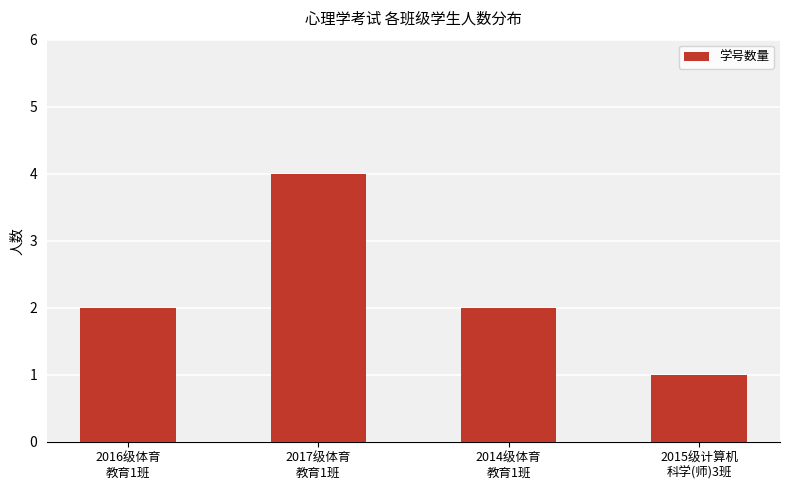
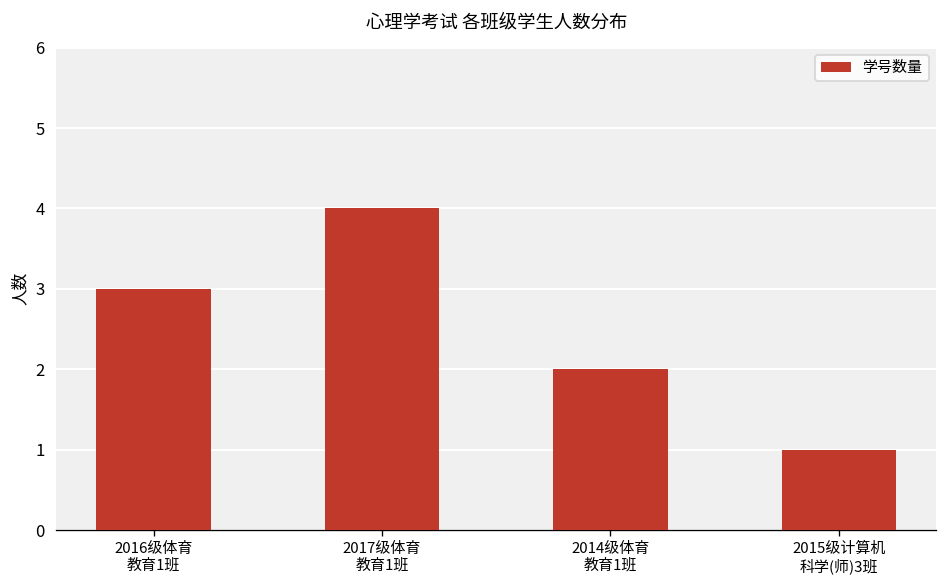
  {
-   "2016级体育 教育1班": 2,
+   "2016级体育 教育1班": 3,
    "2017级体育 教育1班": 4,
    "2014级体育 教育1班": 2,
    "2015级计算机 科学(师)3班": 1
  }
